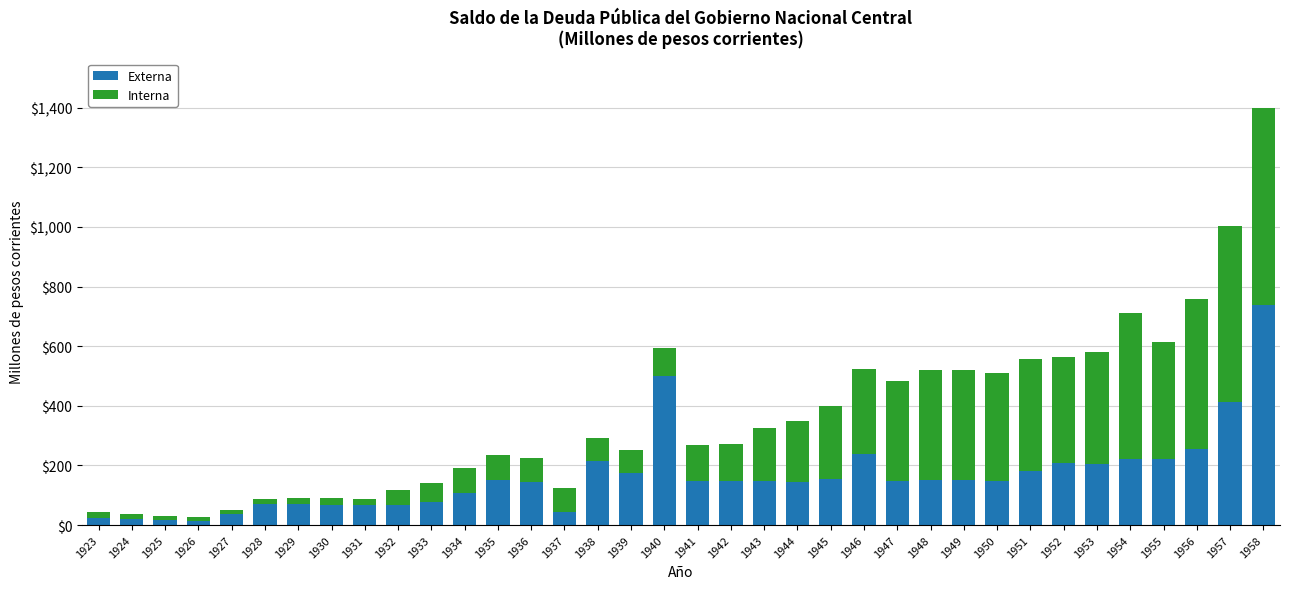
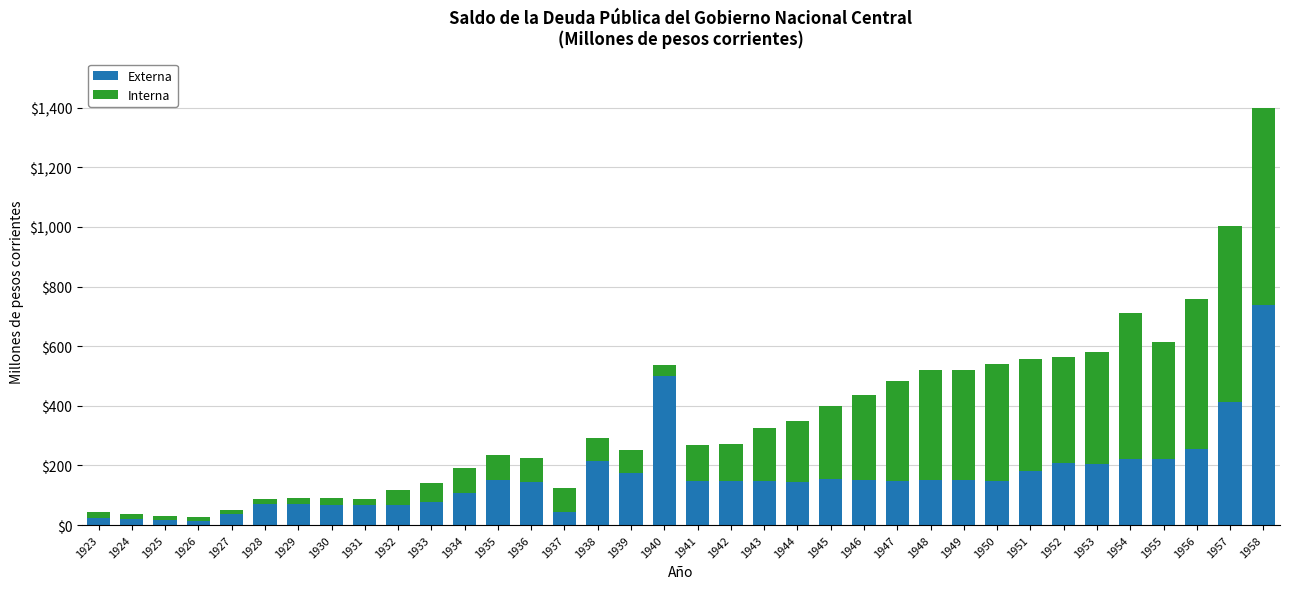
  {
    "Externa": {
      "1923": "$20",
      "1924": "$20",
      "1925": "$20",
      "1926": "$10",
      "1927": "$40",
      "1928": "$70",
      "1929": "$70",
      "1930": "$70",
      "1931": "$70",
      "1932": "$70",
      "1933": "$80",
      "1934": "$110",
      "1935": "$150",
      "1936": "$140",
      "1937": "$40",
      "1938": "$210",
      "1939": "$180",
      "1940": "$500",
      "1941": "$150",
      "1942": "$150",
      "1943": "$150",
      "1944": "$140",
      "1945": "$150",
-     "1946": "$240",
+     "1946": "$150",
      "1947": "$150",
      "1948": "$150",
      "1949": "$150",
      "1950": "$150",
      "1951": "$180",
      "1952": "$210",
      "1953": "$200",
      "1954": "$220",
      "1955": "$220",
      "1956": "$260",
      "1957": "$410",
      "1958": "$740"
    },
    "Interna": {
      "1923": "$20",
      "1924": "$20",
      "1925": "$10",
      "1926": "$10",
      "1927": "$10",
      "1928": "$20",
      "1929": "$20",
      "1930": "$20",
      "1931": "$20",
      "1932": "$50",
      "1933": "$60",
      "1934": "$80",
      "1935": "$80",
      "1936": "$80",
      "1937": "$80",
      "1938": "$80",
      "1939": "$80",
-     "1940": "$90",
+     "1940": "$30",
      "1941": "$120",
      "1942": "$130",
      "1943": "$180",
      "1944": "$210",
      "1945": "$240",
      "1946": "$290",
      "1947": "$330",
      "1948": "$370",
      "1949": "$370",
-     "1950": "$360",
+     "1950": "$390",
      "1951": "$380",
      "1952": "$350",
      "1953": "$380",
      "1954": "$490",
      "1955": "$390",
      "1956": "$500",
      "1957": "$590",
      "1958": "$660"
    }
  }
